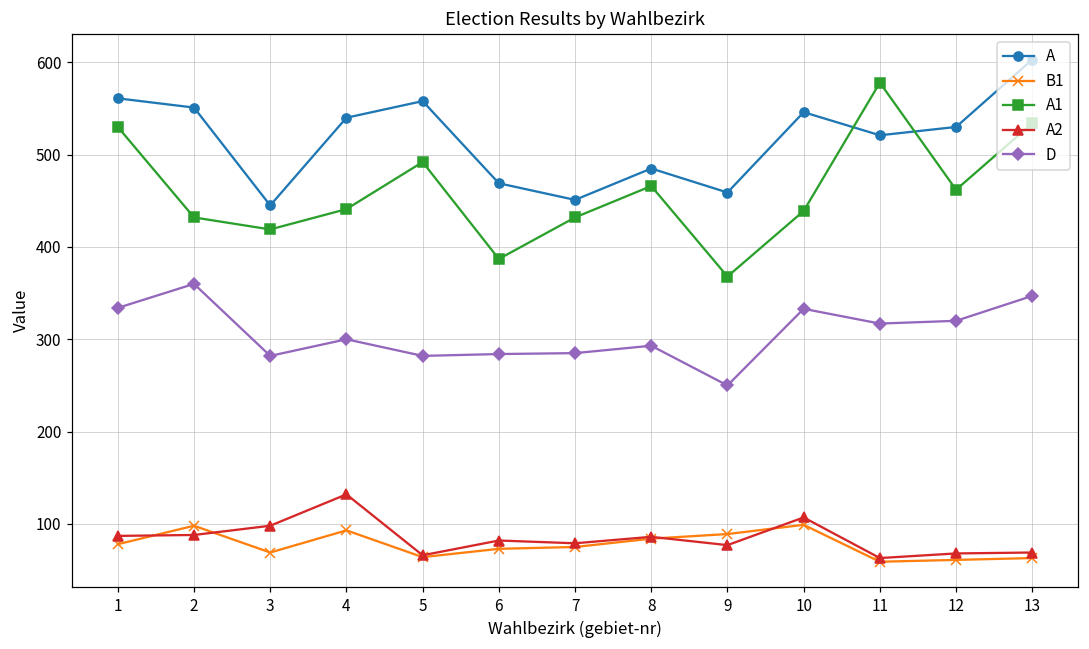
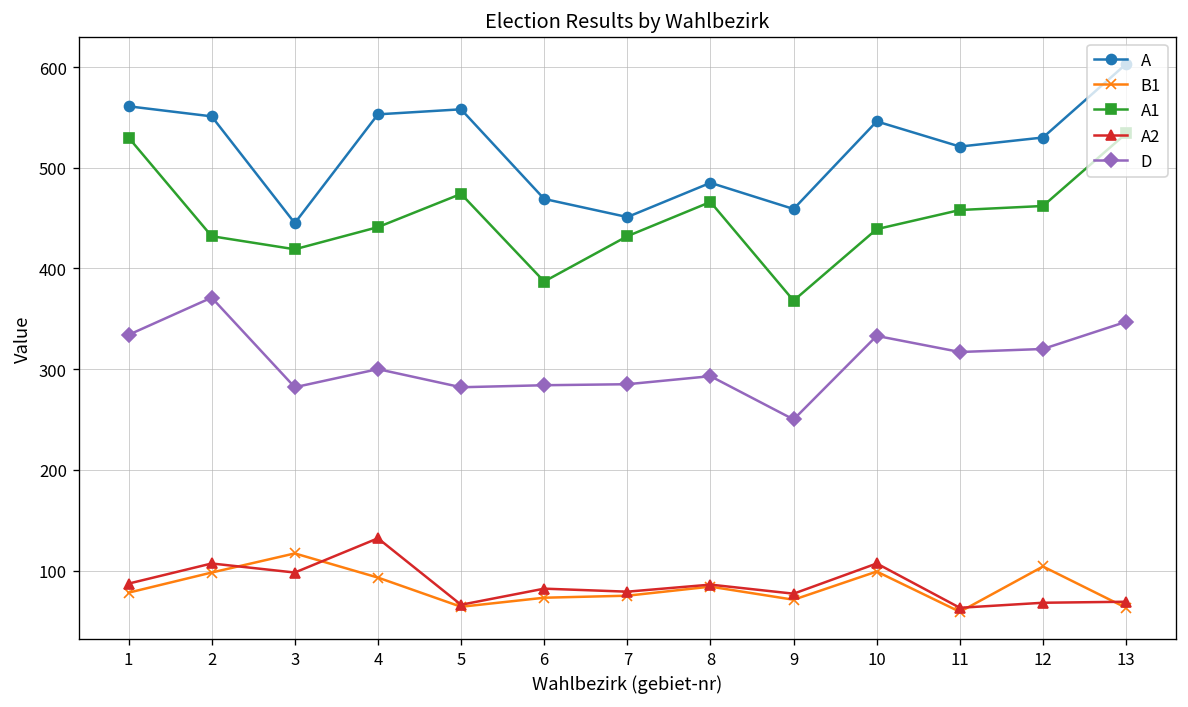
  {
    "A": {
      "1": 560,
      "2": 550,
      "3": 450,
-     "4": 540,
+     "4": 550,
      "5": 560,
      "6": 470,
      "7": 450,
      "8": 490,
      "9": 460,
      "10": 550,
      "11": 520,
      "12": 530
    },
    "B1": {
      "1": 80,
      "2": 100,
-     "3": 70,
+     "3": 120,
      "4": 90,
      "6": 70,
      "7": 80,
-     "9": 90,
+     "9": 70,
      "10": 100,
      "11": 60,
-     "12": 60,
+     "12": 100,
      "13": 60
    },
    "A1": {
      "1": 530,
      "2": 430,
      "3": 420,
      "4": 440,
-     "5": 490,
+     "5": 470,
      "6": 390,
      "7": 430,
      "8": 470,
      "9": 370,
      "10": 440,
-     "11": 580,
+     "11": 460,
      "12": 460
    },
    "A2": {
      "1": 90,
-     "2": 90,
+     "2": 110,
      "3": 100,
      "4": 130,
      "6": 80,
      "7": 80,
      "9": 80,
      "10": 110,
      "11": 60,
      "12": 70,
      "13": 70
    },
    "D": {
      "1": 330,
-     "2": 360,
+     "2": 370,
      "3": 280,
      "4": 300,
      "5": 280,
      "6": 280,
      "7": 290,
      "8": 290,
      "9": 250,
      "10": 330,
      "11": 320,
      "12": 320,
      "13": 350
    }
  }
